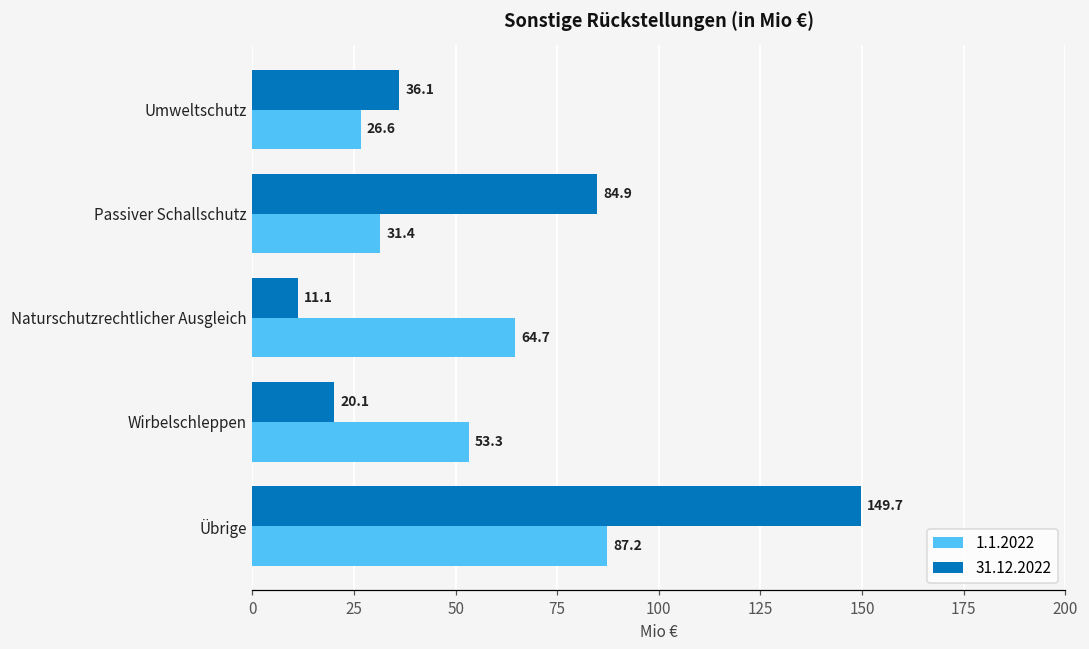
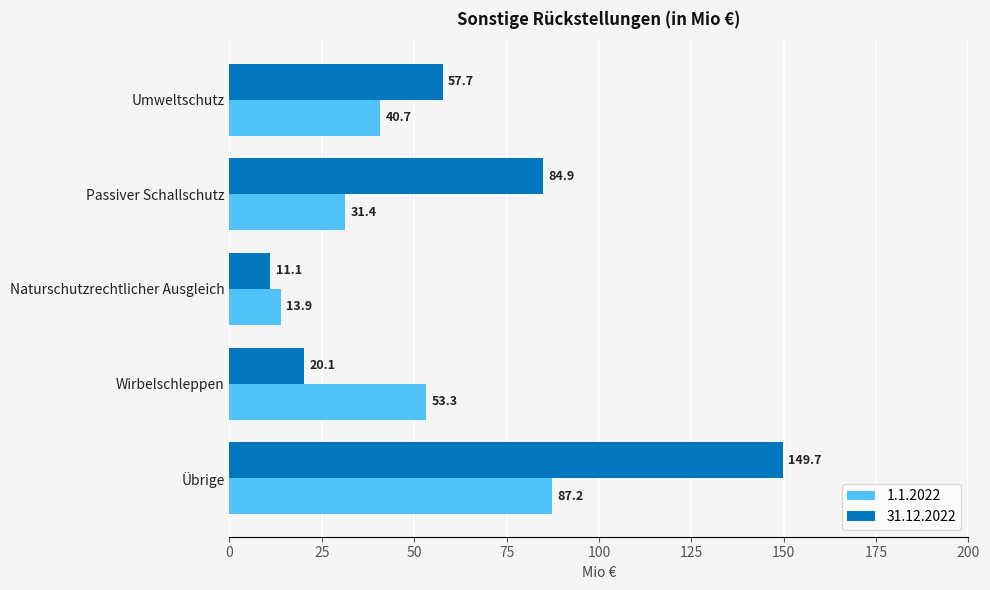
  {
    "1.1.2022": {
-     "Umweltschutz": 26.6,
+     "Umweltschutz": 40.7,
      "Passiver Schallschutz": 31.4,
-     "Naturschutzrechtlicher Ausgleich": 64.7,
+     "Naturschutzrechtlicher Ausgleich": 13.9,
      "Wirbelschleppen": 53.3,
      "Übrige": 87.2
    },
    "31.12.2022": {
-     "Umweltschutz": 36.1,
+     "Umweltschutz": 57.7,
      "Passiver Schallschutz": 84.9,
      "Naturschutzrechtlicher Ausgleich": 11.1,
      "Wirbelschleppen": 20.1,
      "Übrige": 149.7
    }
  }
